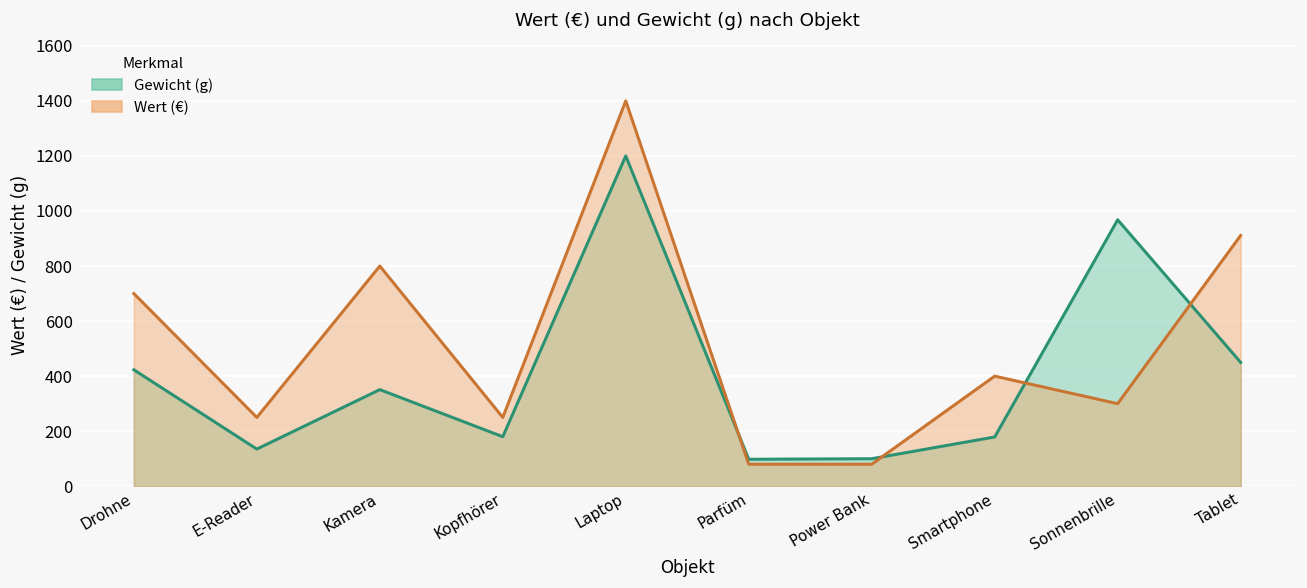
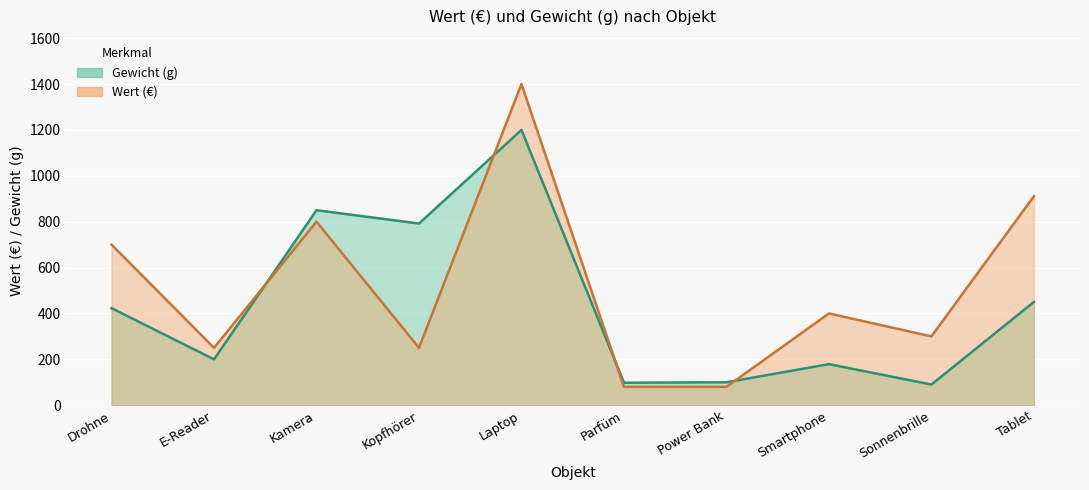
  {
    "Gewicht (g)": {
      "Drohne": 420,
-     "E-Reader": 140,
-     "Kamera": 350,
-     "Kopfhörer": 180,
+     "E-Reader": 200,
+     "Kamera": 850,
+     "Kopfhörer": 790,
      "Laptop": 1200,
      "Parfüm": 100,
      "Power Bank": 100,
      "Smartphone": 180,
-     "Sonnenbrille": 970,
+     "Sonnenbrille": 90,
      "Tablet": 450
    },
    "Wert (€)": {
      "Drohne": 700,
      "E-Reader": 250,
      "Kamera": 800,
      "Kopfhörer": 250,
      "Laptop": 1400,
      "Parfüm": 80,
      "Power Bank": 80,
      "Smartphone": 400,
      "Sonnenbrille": 300,
      "Tablet": 910
    }
  }
